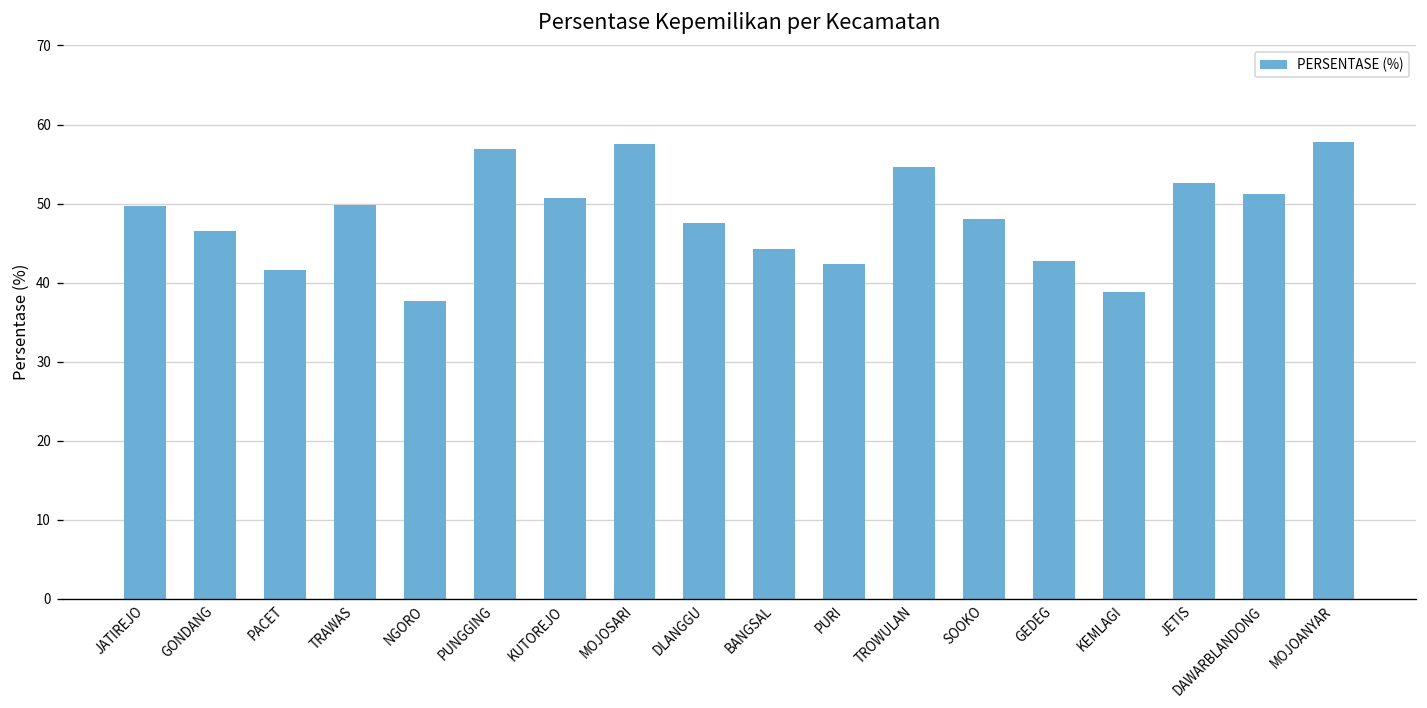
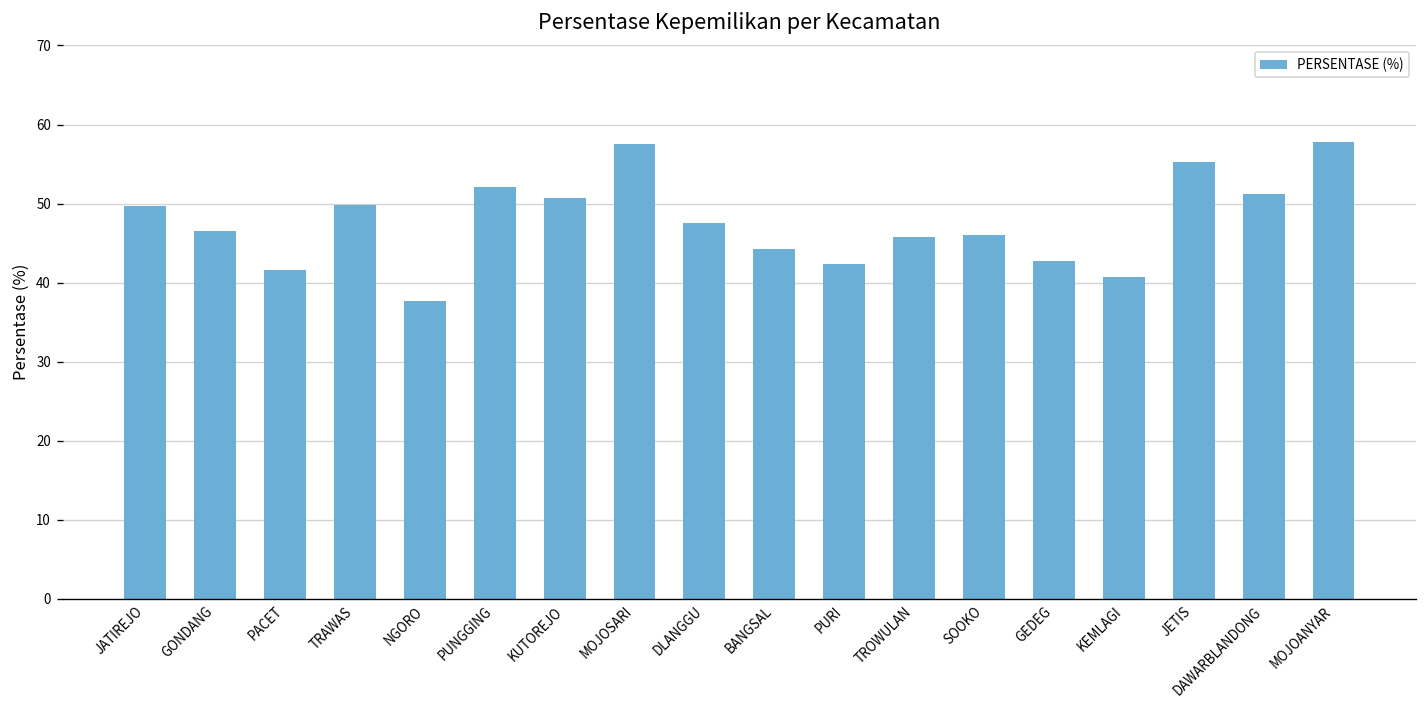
  {
    "JATIREJO": 50,
    "GONDANG": 47,
    "PACET": 42,
    "TRAWAS": 50,
    "NGORO": 38,
-   "PUNGGING": 57,
+   "PUNGGING": 52,
    "KUTOREJO": 51,
    "MOJOSARI": 57,
    "DLANGGU": 48,
    "BANGSAL": 44,
    "PURI": 42,
-   "TROWULAN": 55,
-   "SOOKO": 48,
+   "TROWULAN": 46,
+   "SOOKO": 46,
    "GEDEG": 43,
-   "KEMLAGI": 39,
-   "JETIS": 53,
+   "KEMLAGI": 41,
+   "JETIS": 55,
    "DAWARBLANDONG": 51,
    "MOJOANYAR": 58
  }
